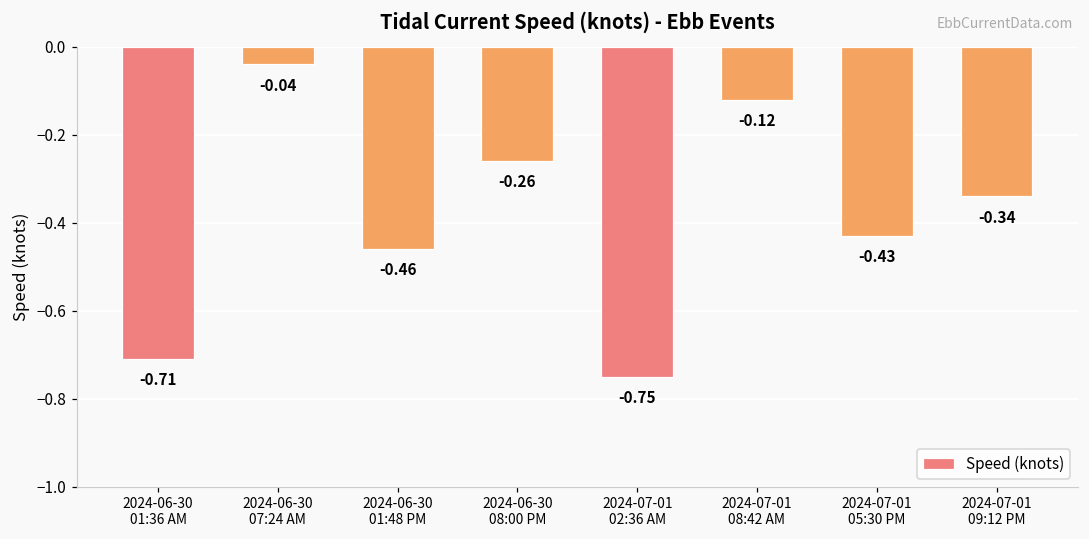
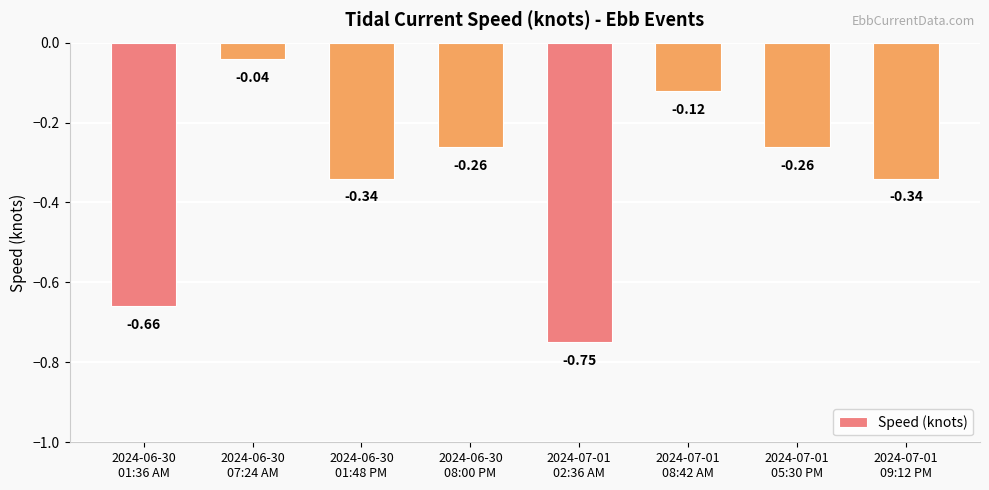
  {
-   "2024-06-30 01:36 AM": -0.71,
+   "2024-06-30 01:36 AM": -0.66,
    "2024-06-30 07:24 AM": -0.04,
-   "2024-06-30 01:48 PM": -0.46,
+   "2024-06-30 01:48 PM": -0.34,
    "2024-06-30 08:00 PM": -0.26,
    "2024-07-01 02:36 AM": -0.75,
    "2024-07-01 08:42 AM": -0.12,
-   "2024-07-01 05:30 PM": -0.43,
+   "2024-07-01 05:30 PM": -0.26,
    "2024-07-01 09:12 PM": -0.34
  }
